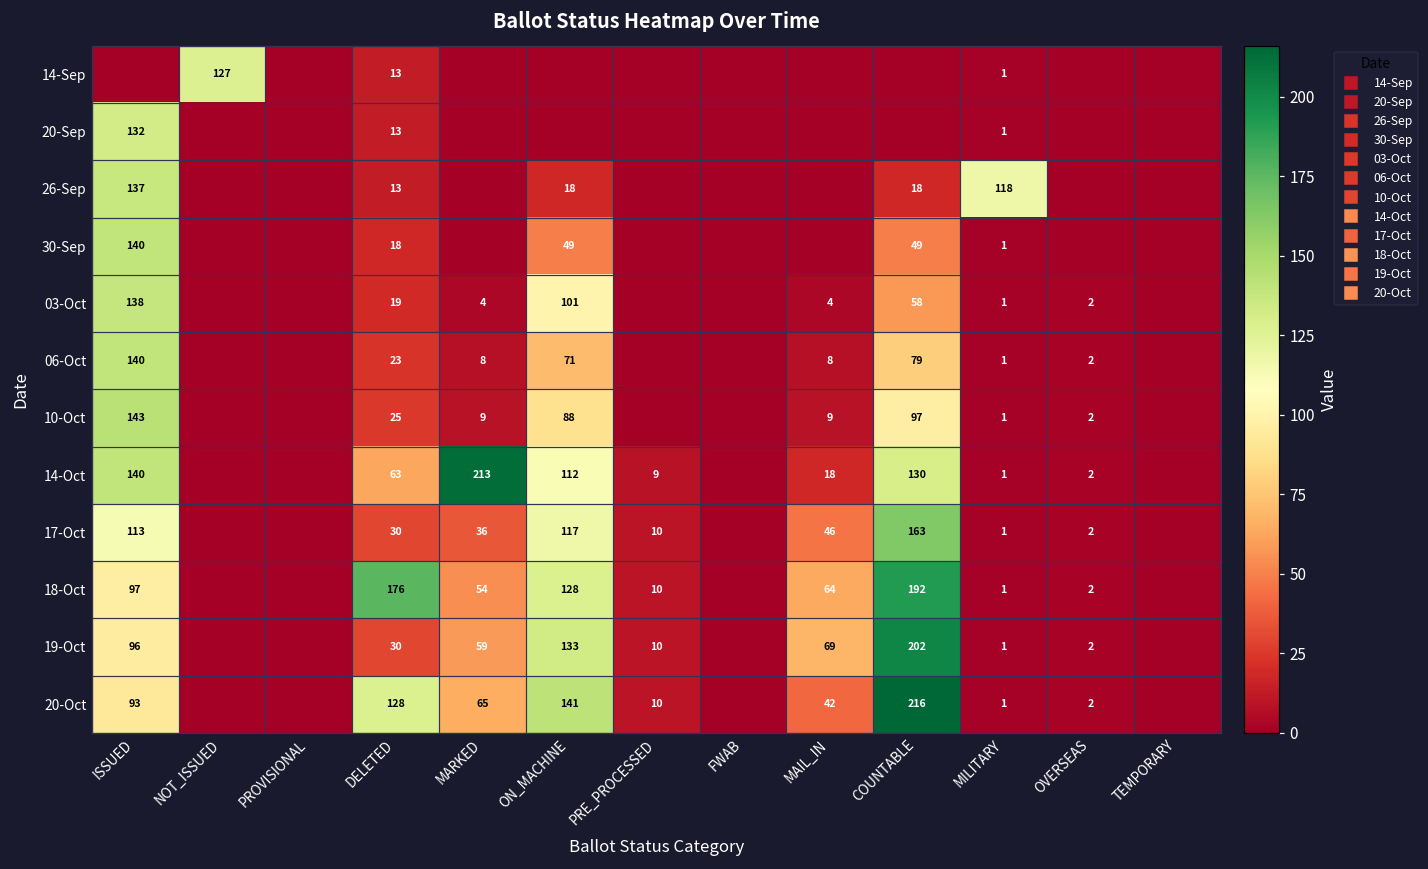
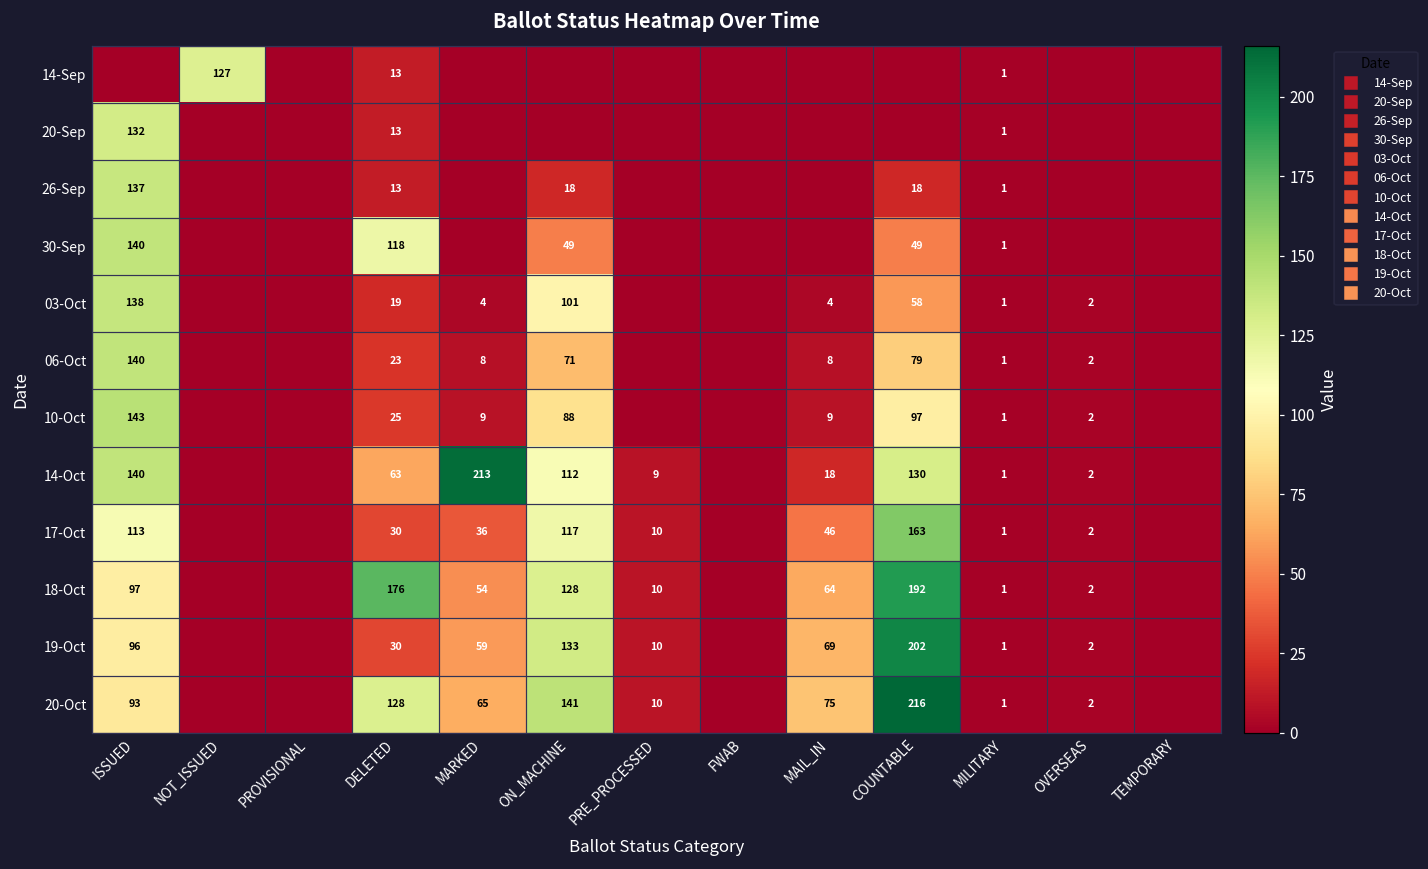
  {
    "14-Sep": {
      "NOT_ISSUED": 127,
      "DELETED": 13,
      "MILITARY": 1
    },
    "20-Sep": {
      "ISSUED": 132,
      "DELETED": 13,
      "MILITARY": 1
    },
    "26-Sep": {
      "ISSUED": 137,
      "DELETED": 13,
      "ON_MACHINE": 18,
      "COUNTABLE": 18,
-     "MILITARY": 118
+     "MILITARY": 1
    },
    "30-Sep": {
      "ISSUED": 140,
-     "DELETED": 18,
+     "DELETED": 118,
      "ON_MACHINE": 49,
      "COUNTABLE": 49,
      "MILITARY": 1
    },
    "03-Oct": {
      "ISSUED": 138,
      "DELETED": 19,
      "MARKED": 4,
      "ON_MACHINE": 101,
      "MAIL_IN": 4,
      "COUNTABLE": 58,
      "MILITARY": 1,
      "OVERSEAS": 2
    },
    "06-Oct": {
      "ISSUED": 140,
      "DELETED": 23,
      "MARKED": 8,
      "ON_MACHINE": 71,
      "MAIL_IN": 8,
      "COUNTABLE": 79,
      "MILITARY": 1,
      "OVERSEAS": 2
    },
    "10-Oct": {
      "ISSUED": 143,
      "DELETED": 25,
      "MARKED": 9,
      "ON_MACHINE": 88,
      "MAIL_IN": 9,
      "COUNTABLE": 97,
      "MILITARY": 1,
      "OVERSEAS": 2
    },
    "14-Oct": {
      "ISSUED": 140,
      "DELETED": 63,
      "MARKED": 213,
      "ON_MACHINE": 112,
      "PRE_PROCESSED": 9,
      "MAIL_IN": 18,
      "COUNTABLE": 130,
      "MILITARY": 1,
      "OVERSEAS": 2
    },
    "17-Oct": {
      "ISSUED": 113,
      "DELETED": 30,
      "MARKED": 36,
      "ON_MACHINE": 117,
      "PRE_PROCESSED": 10,
      "MAIL_IN": 46,
      "COUNTABLE": 163,
      "MILITARY": 1,
      "OVERSEAS": 2
    },
    "18-Oct": {
      "ISSUED": 97,
      "DELETED": 176,
      "MARKED": 54,
      "ON_MACHINE": 128,
      "PRE_PROCESSED": 10,
      "MAIL_IN": 64,
      "COUNTABLE": 192,
      "MILITARY": 1,
      "OVERSEAS": 2
    },
    "19-Oct": {
      "ISSUED": 96,
      "DELETED": 30,
      "MARKED": 59,
      "ON_MACHINE": 133,
      "PRE_PROCESSED": 10,
      "MAIL_IN": 69,
      "COUNTABLE": 202,
      "MILITARY": 1,
      "OVERSEAS": 2
    },
    "20-Oct": {
      "ISSUED": 93,
      "DELETED": 128,
      "MARKED": 65,
      "ON_MACHINE": 141,
      "PRE_PROCESSED": 10,
-     "MAIL_IN": 42,
+     "MAIL_IN": 75,
      "COUNTABLE": 216,
      "MILITARY": 1,
      "OVERSEAS": 2
    }
  }
